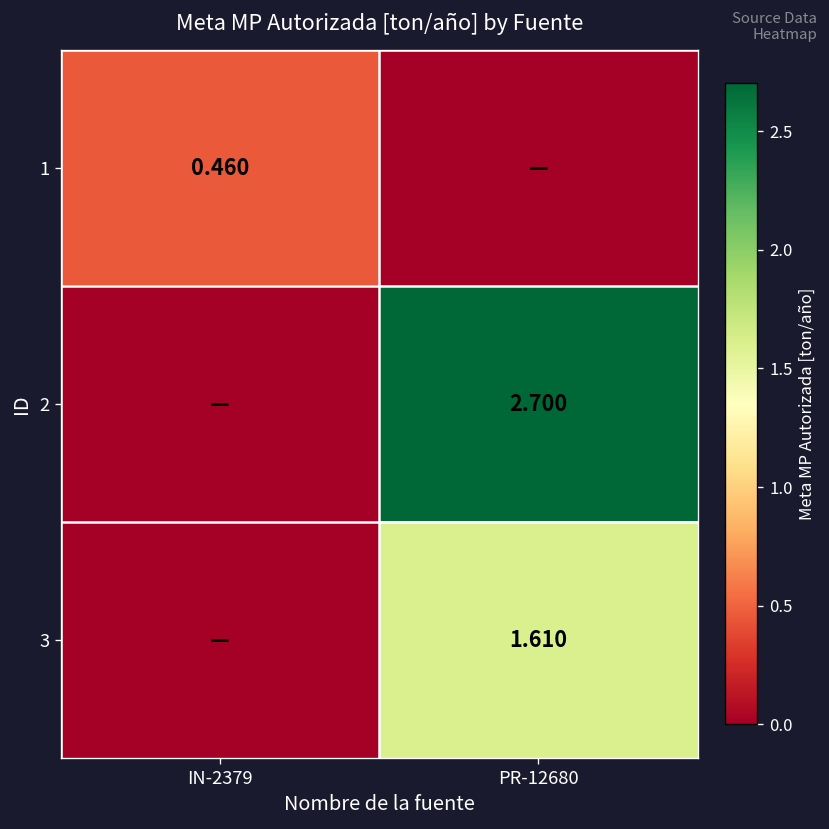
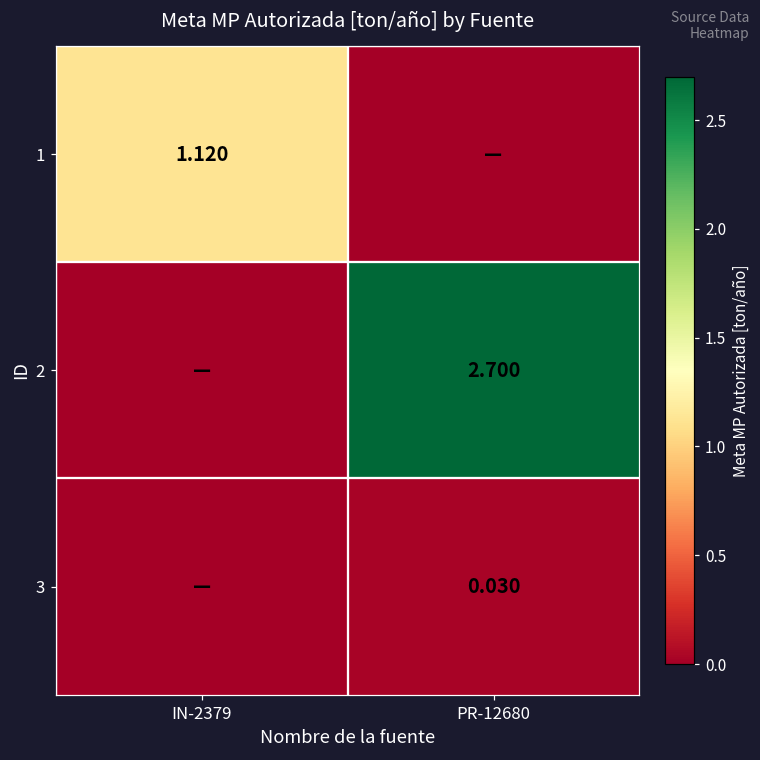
  {
    "1": {
-     "IN-2379": 0.460
+     "IN-2379": 1.120
    },
    "2": {
      "PR-12680": 2.700
    },
    "3": {
-     "PR-12680": 1.610
+     "PR-12680": 0.030
    }
  }
